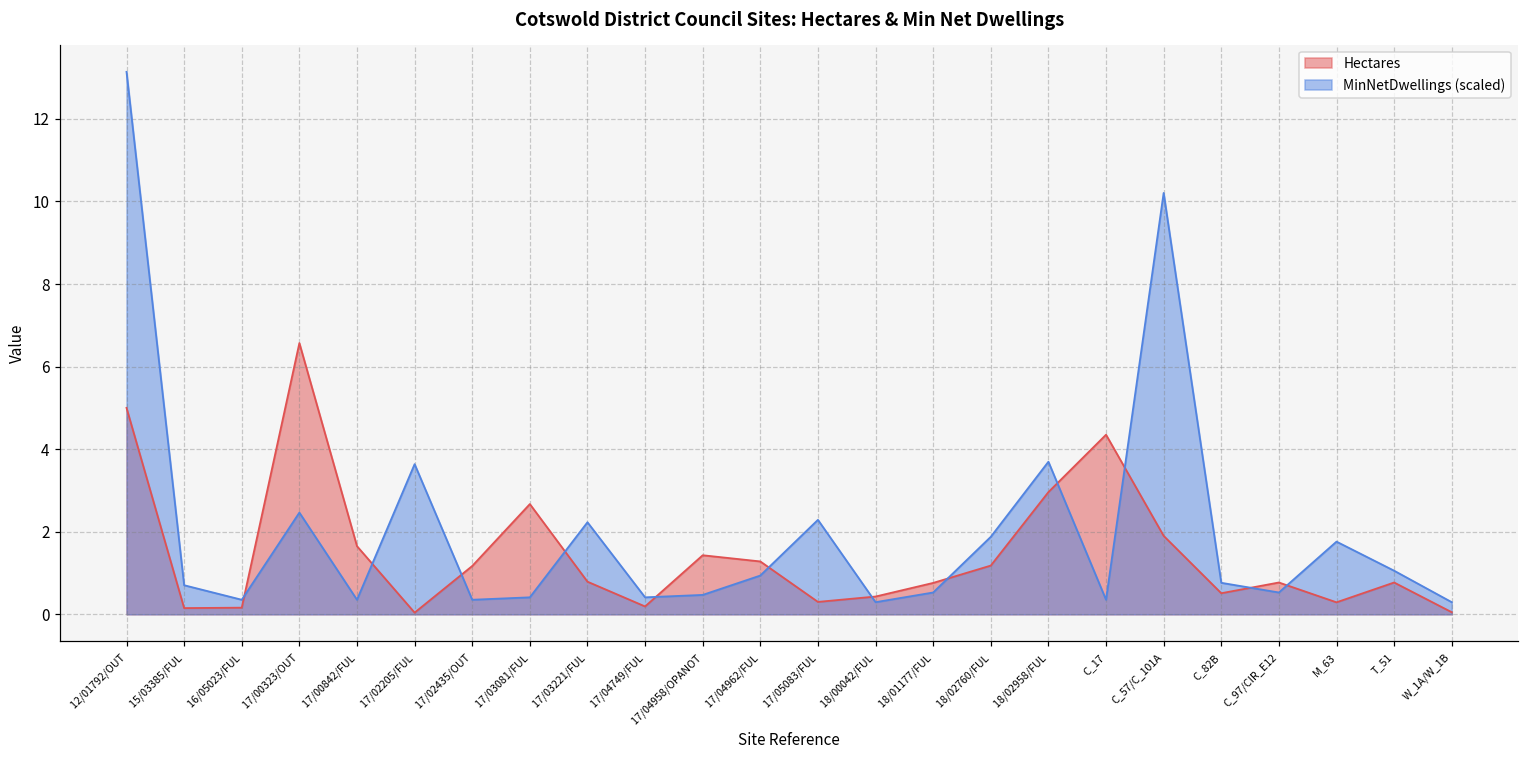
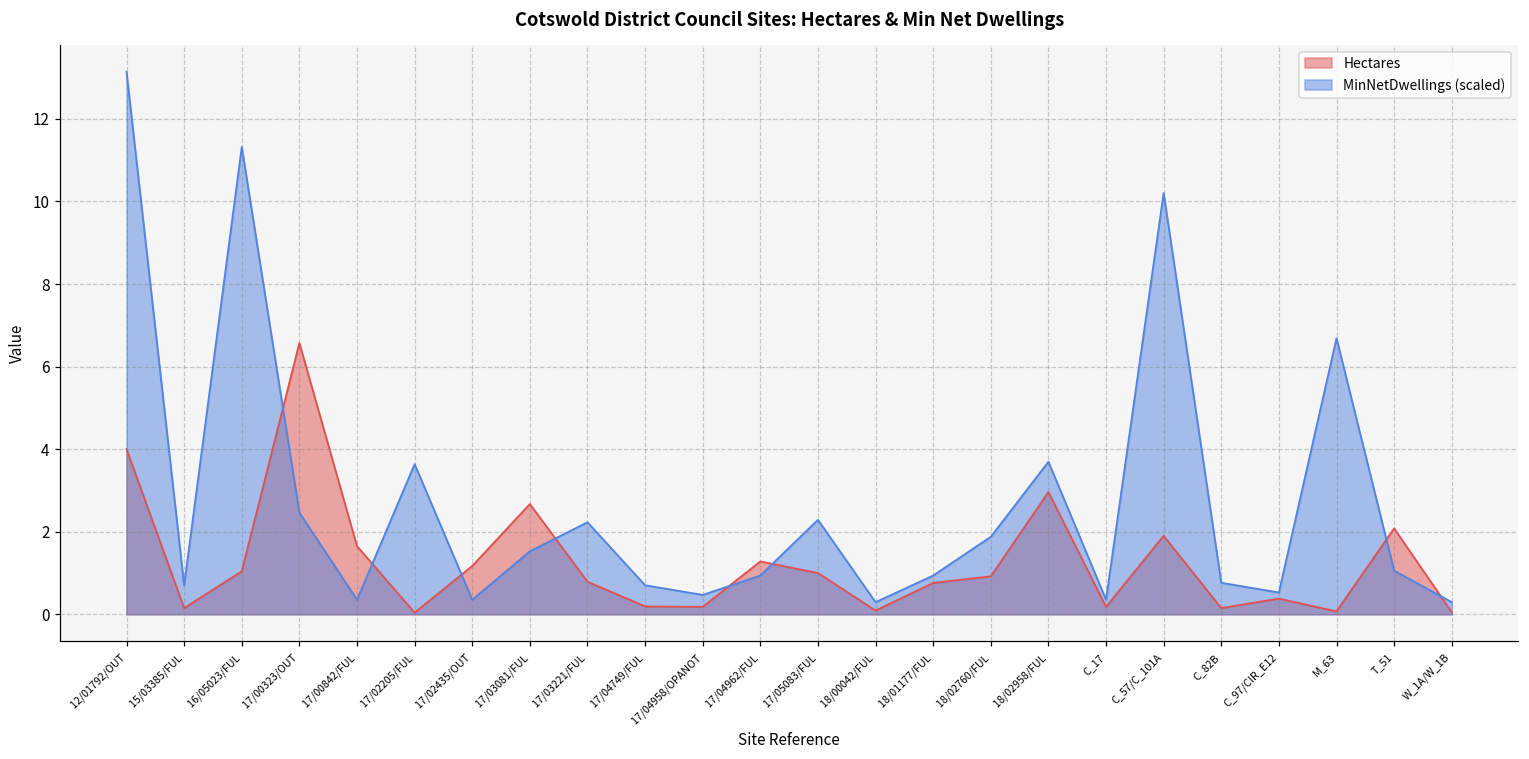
  {
    "Hectares": {
-     "12/01792/OUT": 5,
+     "12/01792/OUT": 4,
      "15/03385/FUL": 0.2,
-     "16/05023/FUL": 0.2,
+     "16/05023/FUL": 1.0,
      "17/00323/OUT": 6.6,
      "17/00842/FUL": 1.7,
      "17/02205/FUL": 0.0,
      "17/02435/OUT": 1.2,
      "17/03081/FUL": 2.7,
      "17/03221/FUL": 0.8,
      "17/04749/FUL": 0.2,
-     "17/04958/OPANOT": 1.4,
+     "17/04958/OPANOT": 0.2,
      "17/04962/FUL": 1.3,
-     "17/05083/FUL": 0.3,
-     "18/00042/FUL": 0.4,
+     "17/05083/FUL": 1.0,
+     "18/00042/FUL": 0.1,
      "18/01177/FUL": 0.8,
-     "18/02760/FUL": 1.2,
+     "18/02760/FUL": 0.9,
      "18/02958/FUL": 3.0,
-     "C_17": 4.4,
+     "C_17": 0.2,
      "C_57/C_101A": 1.9,
-     "C_82B": 0.5,
-     "C_97/CIR_E12": 0.8,
-     "M_63": 0.3,
-     "T_51": 0.8,
+     "C_82B": 0.2,
+     "C_97/CIR_E12": 0.4,
+     "M_63": 0.1,
+     "T_51": 2.1,
      "W_1A/W_1B": 0.1
    },
    "MinNetDwellings (scaled)": {
      "12/01792/OUT": 13.1,
      "15/03385/FUL": 0.7,
-     "16/05023/FUL": 0.4,
+     "16/05023/FUL": 11.3,
      "17/00323/OUT": 2.5,
      "17/00842/FUL": 0.4,
      "17/02205/FUL": 3.6,
      "17/02435/OUT": 0.4,
-     "17/03081/FUL": 0.4,
+     "17/03081/FUL": 1.5,
      "17/03221/FUL": 2.2,
-     "17/04749/FUL": 0.4,
+     "17/04749/FUL": 0.7,
      "17/04958/OPANOT": 0.5,
      "17/04962/FUL": 0.9,
      "17/05083/FUL": 2.3,
      "18/00042/FUL": 0.3,
-     "18/01177/FUL": 0.5,
+     "18/01177/FUL": 0.9,
      "18/02760/FUL": 1.9,
      "18/02958/FUL": 3.7,
      "C_17": 0.4,
      "C_57/C_101A": 10.2,
      "C_82B": 0.8,
      "C_97/CIR_E12": 0.5,
-     "M_63": 1.8,
+     "M_63": 6.7,
      "T_51": 1.1,
      "W_1A/W_1B": 0.3
    }
  }
